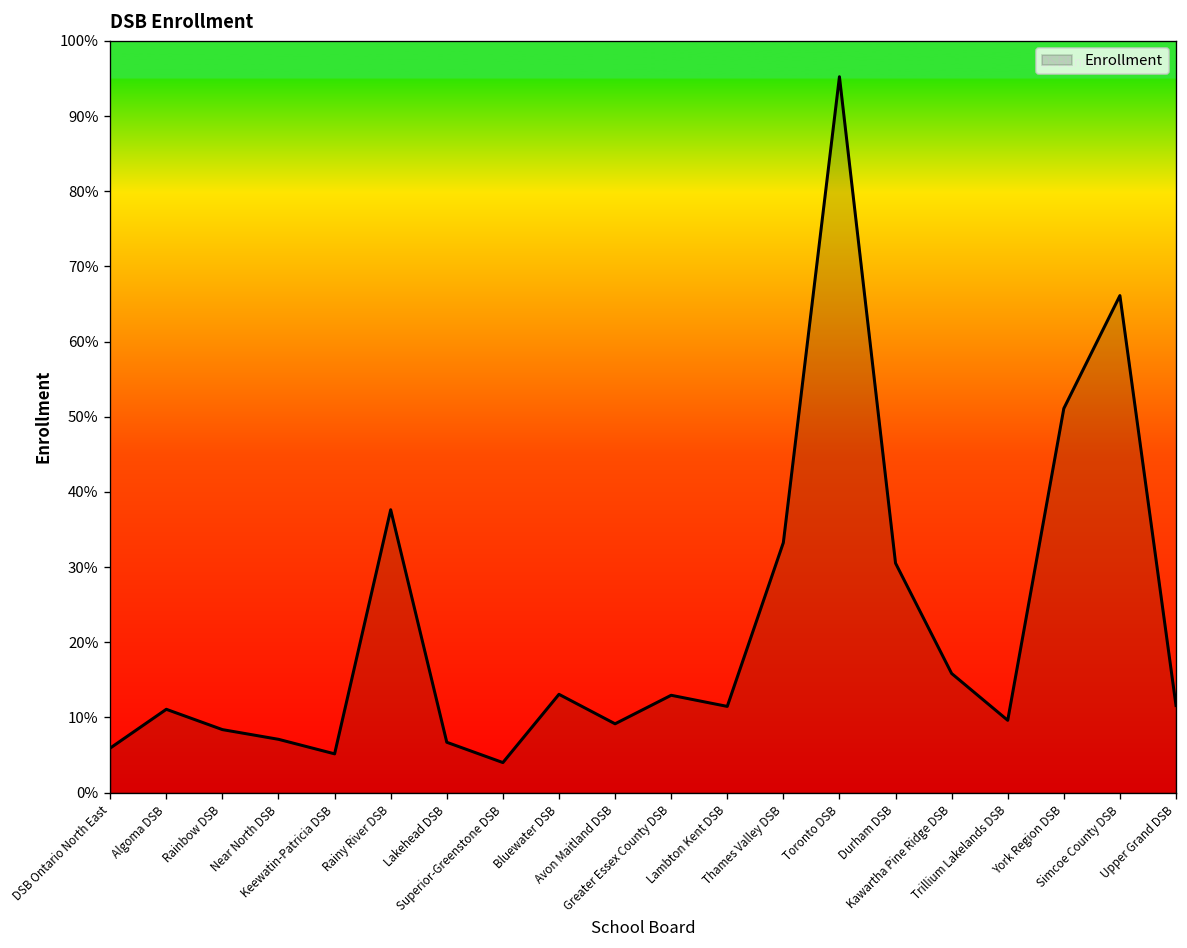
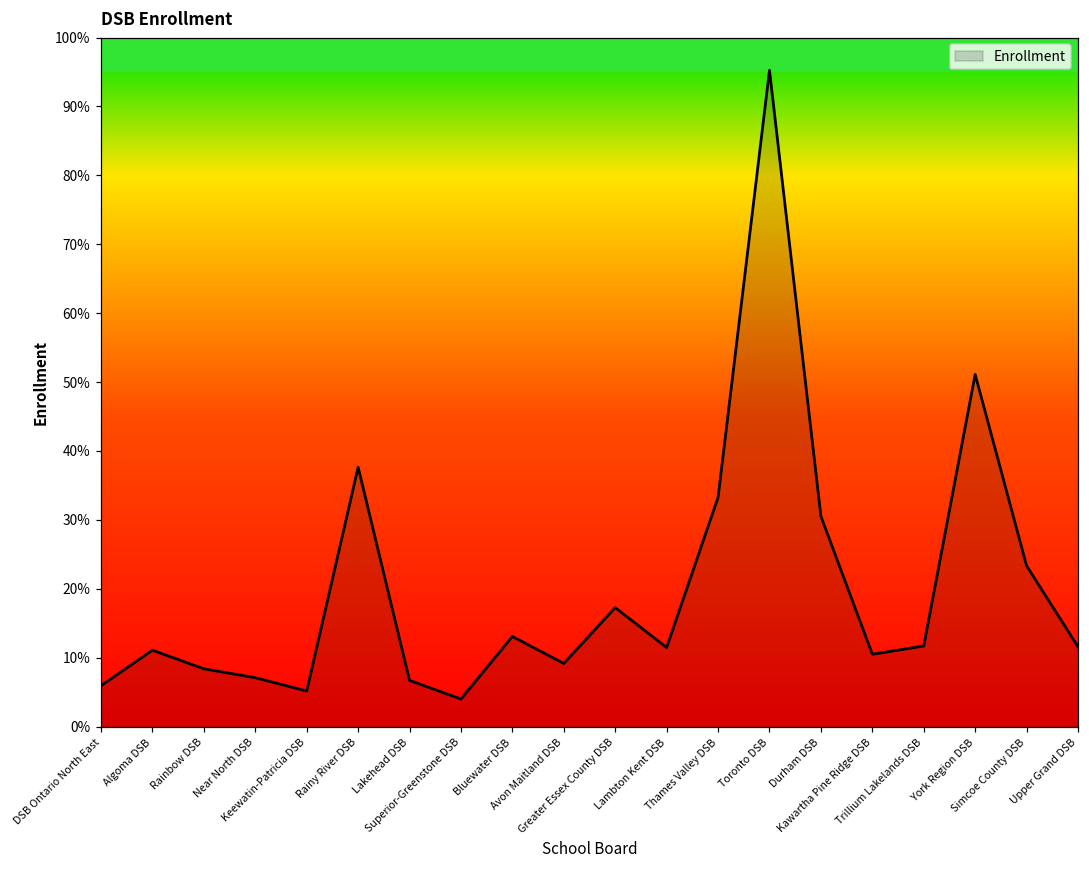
  {
    "DSB Ontario North East": "6%",
    "Algoma DSB": "11%",
    "Rainbow DSB": "8%",
    "Near North DSB": "7%",
    "Keewatin-Patricia DSB": "5%",
    "Rainy River DSB": "38%",
    "Lakehead DSB": "7%",
    "Superior-Greenstone DSB": "4%",
    "Bluewater DSB": "13%",
    "Avon Maitland DSB": "9%",
-   "Greater Essex County DSB": "13%",
+   "Greater Essex County DSB": "17%",
    "Lambton Kent DSB": "11%",
    "Thames Valley DSB": "33%",
    "Toronto DSB": "95%",
    "Durham DSB": "31%",
-   "Kawartha Pine Ridge DSB": "16%",
-   "Trillium Lakelands DSB": "10%",
+   "Kawartha Pine Ridge DSB": "10%",
+   "Trillium Lakelands DSB": "12%",
    "York Region DSB": "51%",
-   "Simcoe County DSB": "66%",
+   "Simcoe County DSB": "23%",
    "Upper Grand DSB": "12%"
  }
